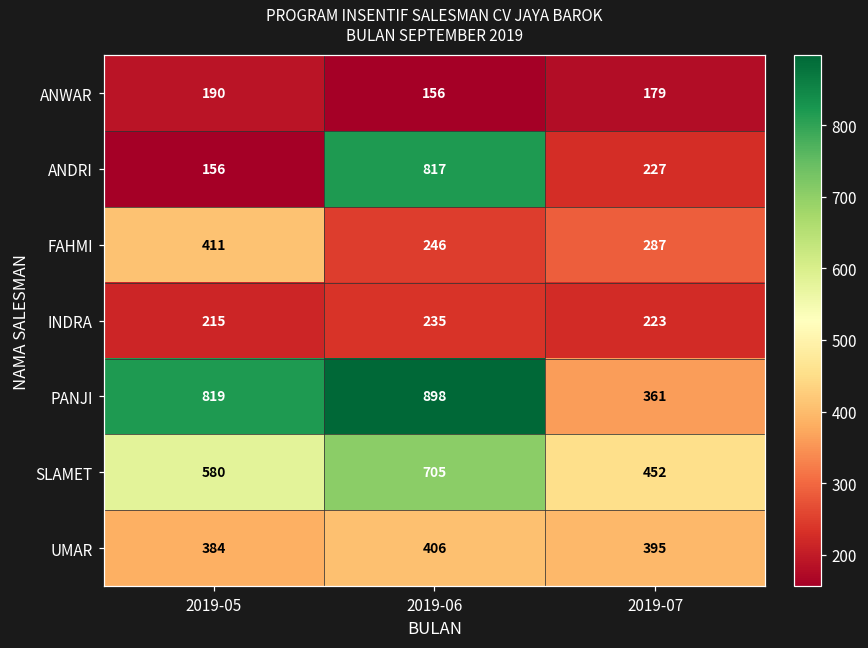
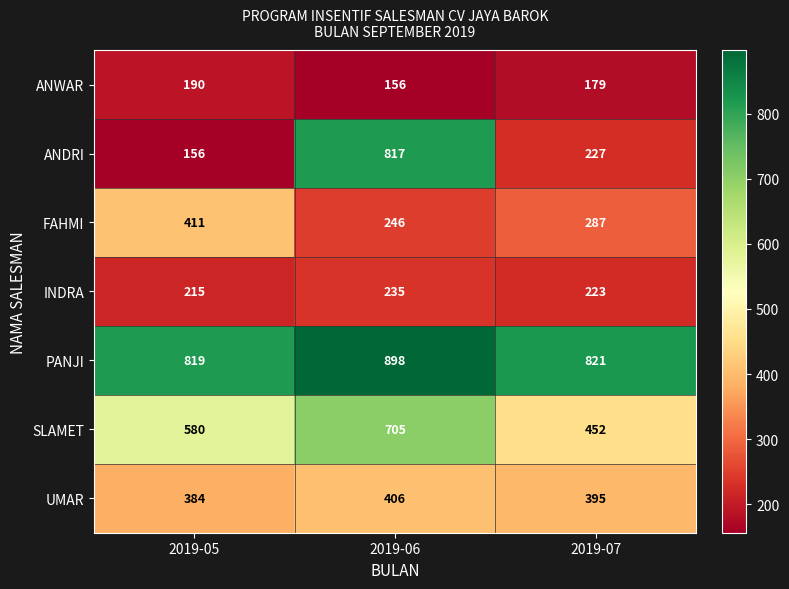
  {
    "ANWAR": {
      "2019-05": 190,
      "2019-06": 156,
      "2019-07": 179
    },
    "ANDRI": {
      "2019-05": 156,
      "2019-06": 817,
      "2019-07": 227
    },
    "FAHMI": {
      "2019-05": 411,
      "2019-06": 246,
      "2019-07": 287
    },
    "INDRA": {
      "2019-05": 215,
      "2019-06": 235,
      "2019-07": 223
    },
    "PANJI": {
      "2019-05": 819,
      "2019-06": 898,
-     "2019-07": 361
+     "2019-07": 821
    },
    "SLAMET": {
      "2019-05": 580,
      "2019-06": 705,
      "2019-07": 452
    },
    "UMAR": {
      "2019-05": 384,
      "2019-06": 406,
      "2019-07": 395
    }
  }
